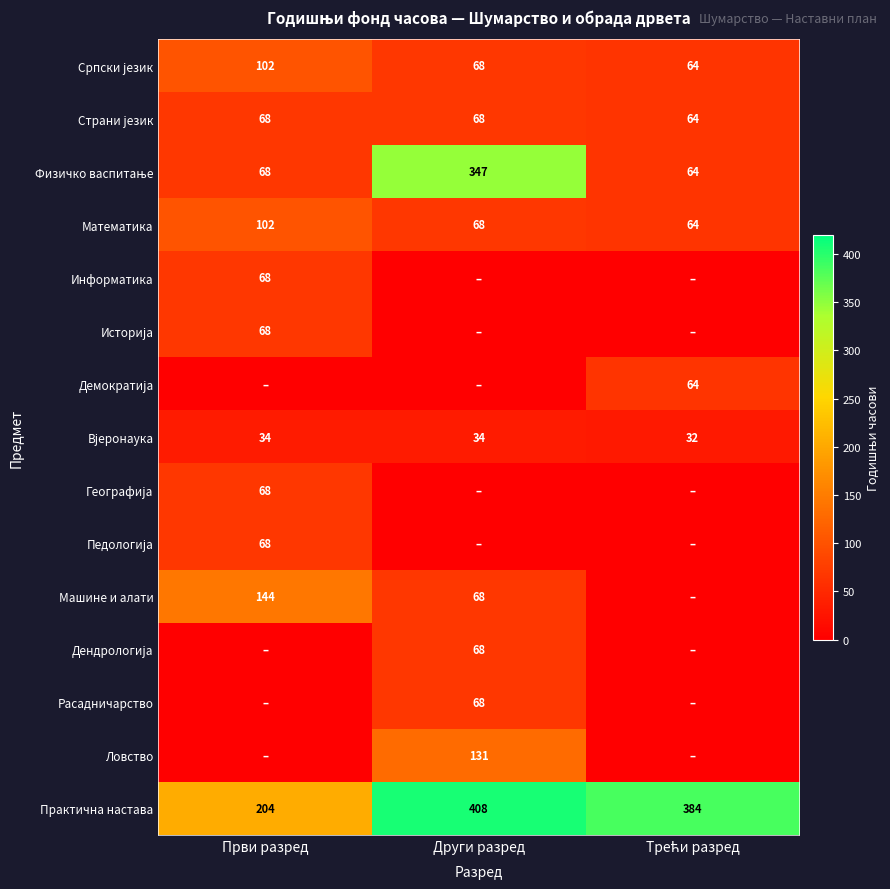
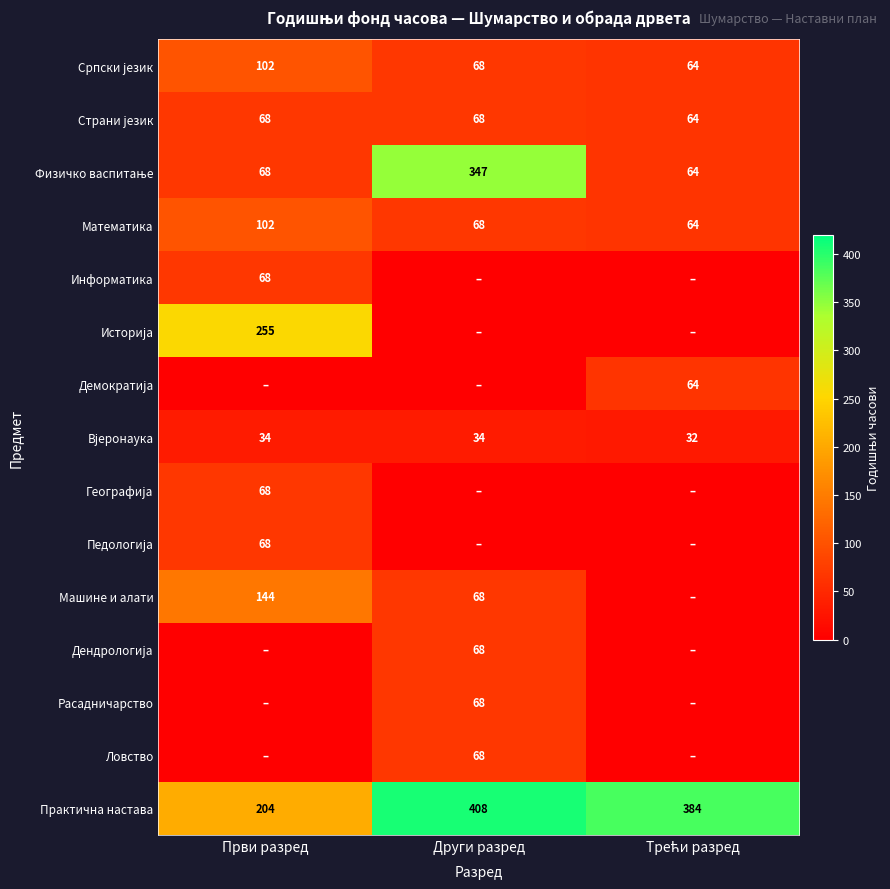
  {
    "Српски језик": {
      "Први разред": 102,
      "Други разред": 68,
      "Трећи разред": 64
    },
    "Страни језик": {
      "Први разред": 68,
      "Други разред": 68,
      "Трећи разред": 64
    },
    "Физичко васпитање": {
      "Први разред": 68,
      "Други разред": 347,
      "Трећи разред": 64
    },
    "Математика": {
      "Први разред": 102,
      "Други разред": 68,
      "Трећи разред": 64
    },
    "Информатика": {
      "Први разред": 68
    },
    "Историја": {
-     "Први разред": 68
+     "Први разред": 255
    },
    "Демократија": {
      "Трећи разред": 64
    },
    "Вјеронаука": {
      "Први разред": 34,
      "Други разред": 34,
      "Трећи разред": 32
    },
    "Географија": {
      "Први разред": 68
    },
    "Педологија": {
      "Први разред": 68
    },
    "Машине и алати": {
      "Први разред": 144,
      "Други разред": 68
    },
    "Дендрологија": {
      "Други разред": 68
    },
    "Расадничарство": {
      "Други разред": 68
    },
    "Ловство": {
-     "Други разред": 131
+     "Други разред": 68
    },
    "Практична настава": {
      "Први разред": 204,
      "Други разред": 408,
      "Трећи разред": 384
    }
  }
